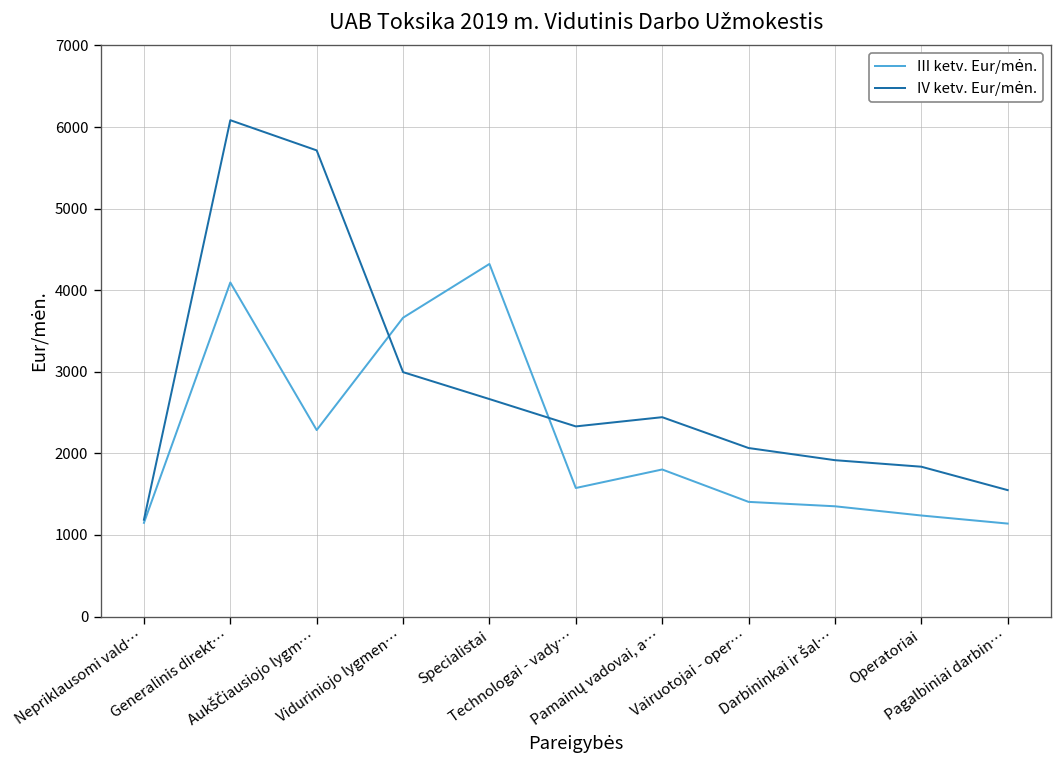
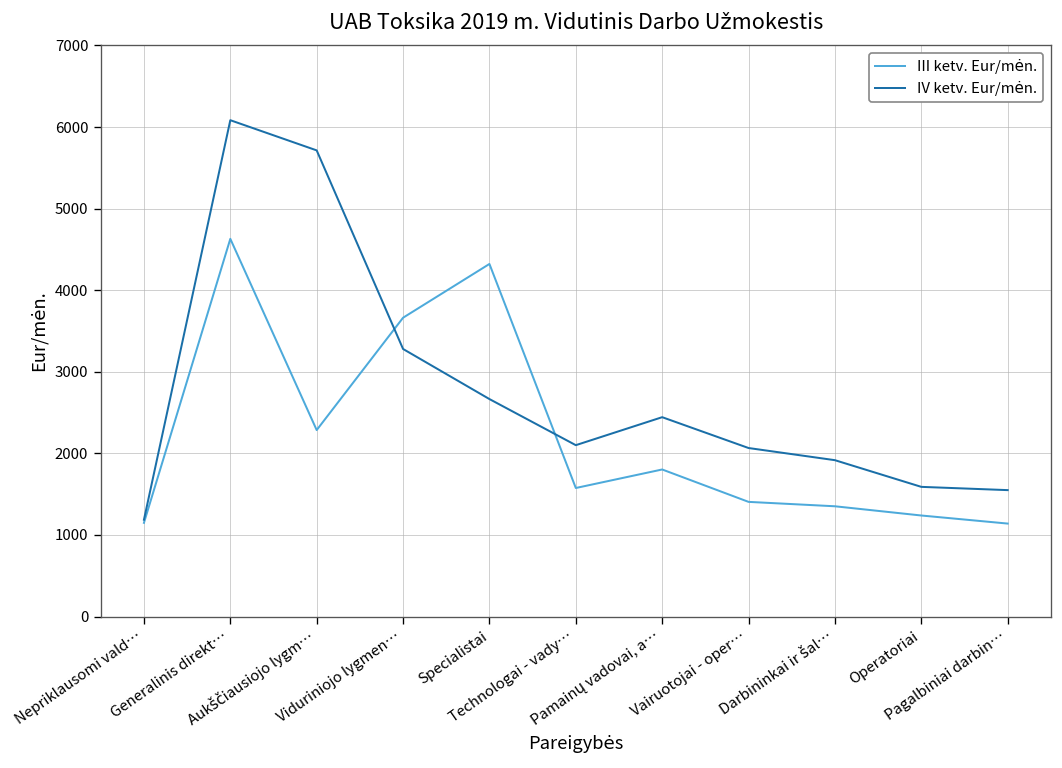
  {
    "III ketv. Eur/mėn.": {
      "Nepriklausomi vald…": 1100,
-     "Generalinis direkt…": 4100,
+     "Generalinis direkt…": 4600,
      "Aukščiausiojo lygm…": 2300,
      "Viduriniojo lygmen…": 3700,
      "Specialistai": 4300,
      "Technologai - vady…": 1600,
      "Pamainų vadovai, a…": 1800,
      "Vairuotojai - oper…": 1400,
      "Darbininkai ir šal…": 1400,
      "Operatoriai": 1200,
      "Pagalbiniai darbin…": 1100
    },
    "IV ketv. Eur/mėn.": {
      "Nepriklausomi vald…": 1200,
      "Generalinis direkt…": 6100,
      "Aukščiausiojo lygm…": 5700,
-     "Viduriniojo lygmen…": 3000,
+     "Viduriniojo lygmen…": 3300,
      "Specialistai": 2700,
-     "Technologai - vady…": 2300,
+     "Technologai - vady…": 2100,
      "Pamainų vadovai, a…": 2400,
      "Vairuotojai - oper…": 2100,
      "Darbininkai ir šal…": 1900,
-     "Operatoriai": 1800,
+     "Operatoriai": 1600,
      "Pagalbiniai darbin…": 1600
    }
  }
